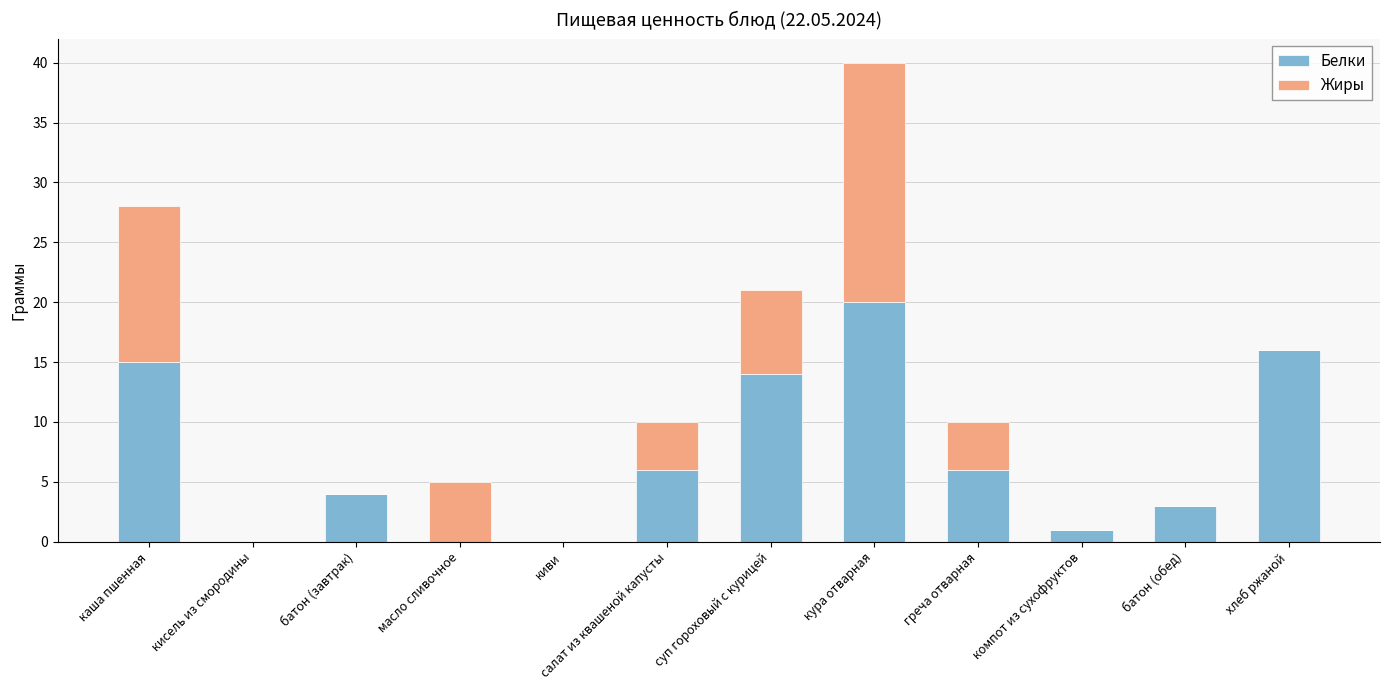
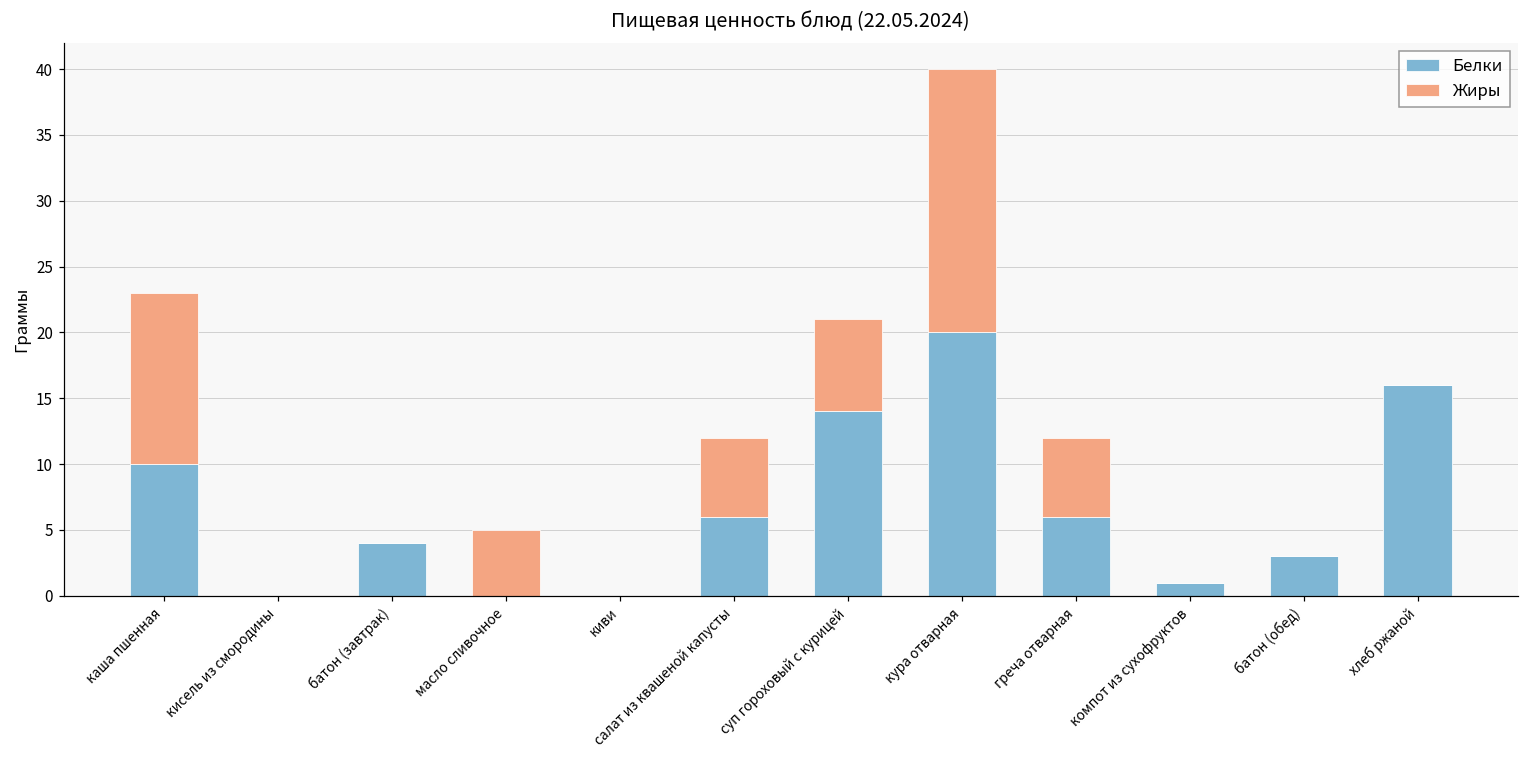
  {
    "Белки": {
-     "каша пшенная": 15,
+     "каша пшенная": 10,
      "кисель из смородины": 0,
      "батон (завтрак)": 4,
      "масло сливочное": 0,
      "киви": 0,
      "салат из квашеной капусты": 6,
      "суп гороховый с курицей": 14,
      "кура отварная": 20,
      "греча отварная": 6,
      "компот из сухофруктов": 1,
      "батон (обед)": 3,
      "хлеб ржаной": 16
    },
    "Жиры": {
      "каша пшенная": 13,
      "кисель из смородины": 0,
      "батон (завтрак)": 0,
      "масло сливочное": 5,
      "киви": 0,
-     "салат из квашеной капусты": 4,
+     "салат из квашеной капусты": 6,
      "суп гороховый с курицей": 7,
      "кура отварная": 20,
-     "греча отварная": 4,
+     "греча отварная": 6,
      "компот из сухофруктов": 0,
      "батон (обед)": 0,
      "хлеб ржаной": 0
    }
  }
